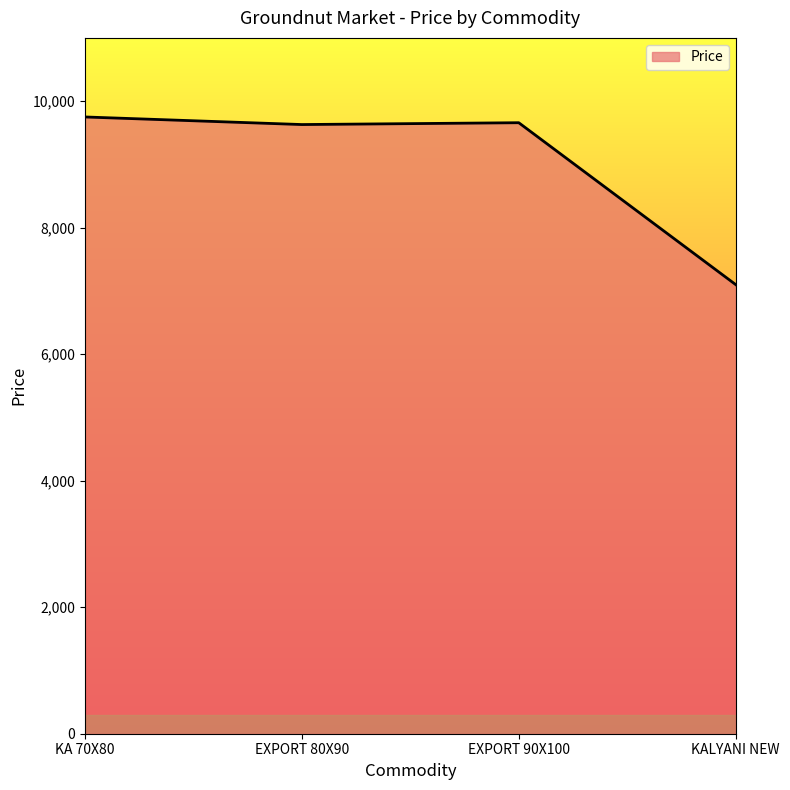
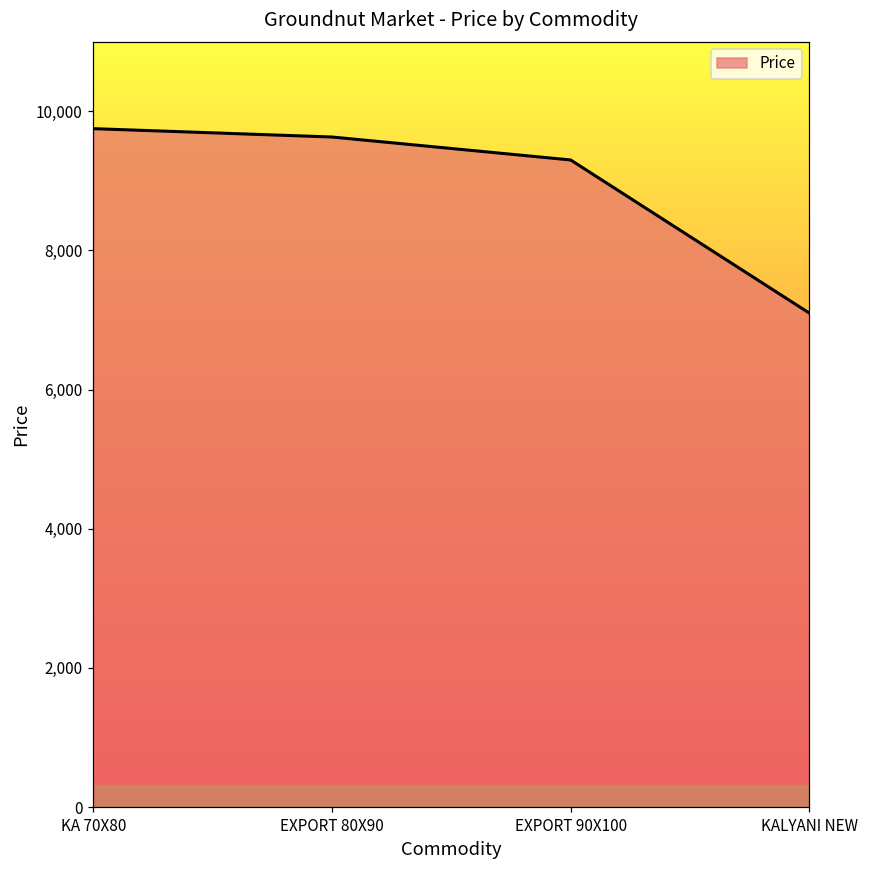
  {
    "KA 70X80": "9,800",
    "EXPORT 80X90": "9,600",
-   "EXPORT 90X100": "9,700",
+   "EXPORT 90X100": "9,300",
    "KALYANI NEW": "7,100"
  }
